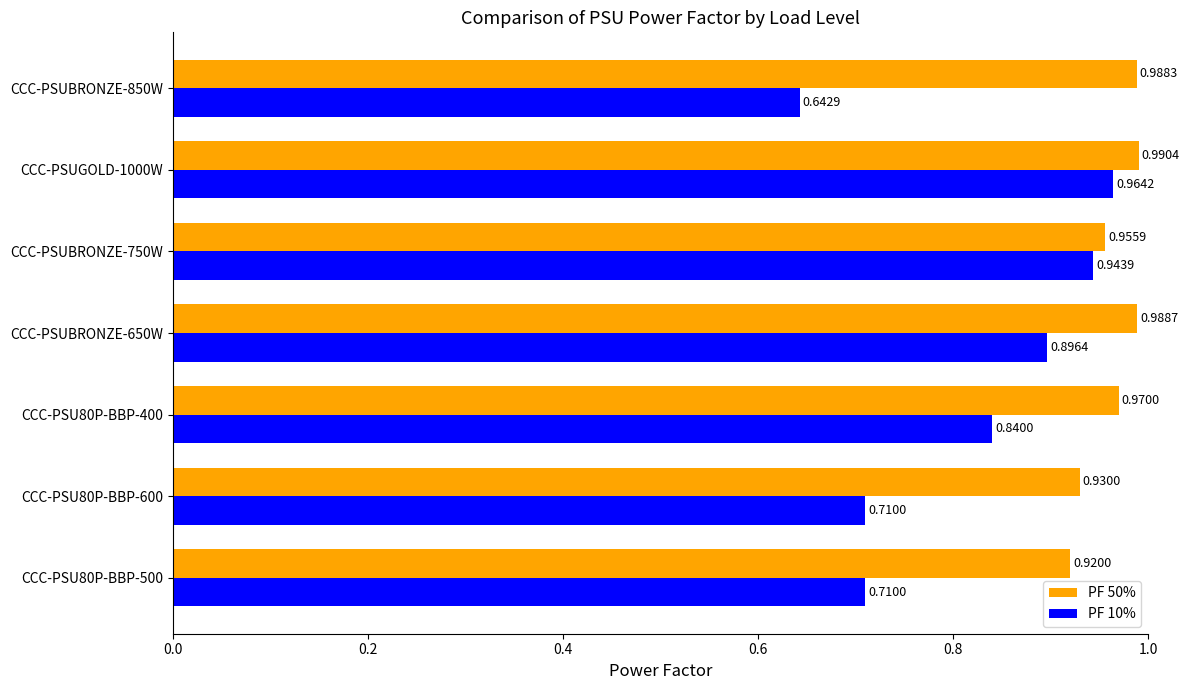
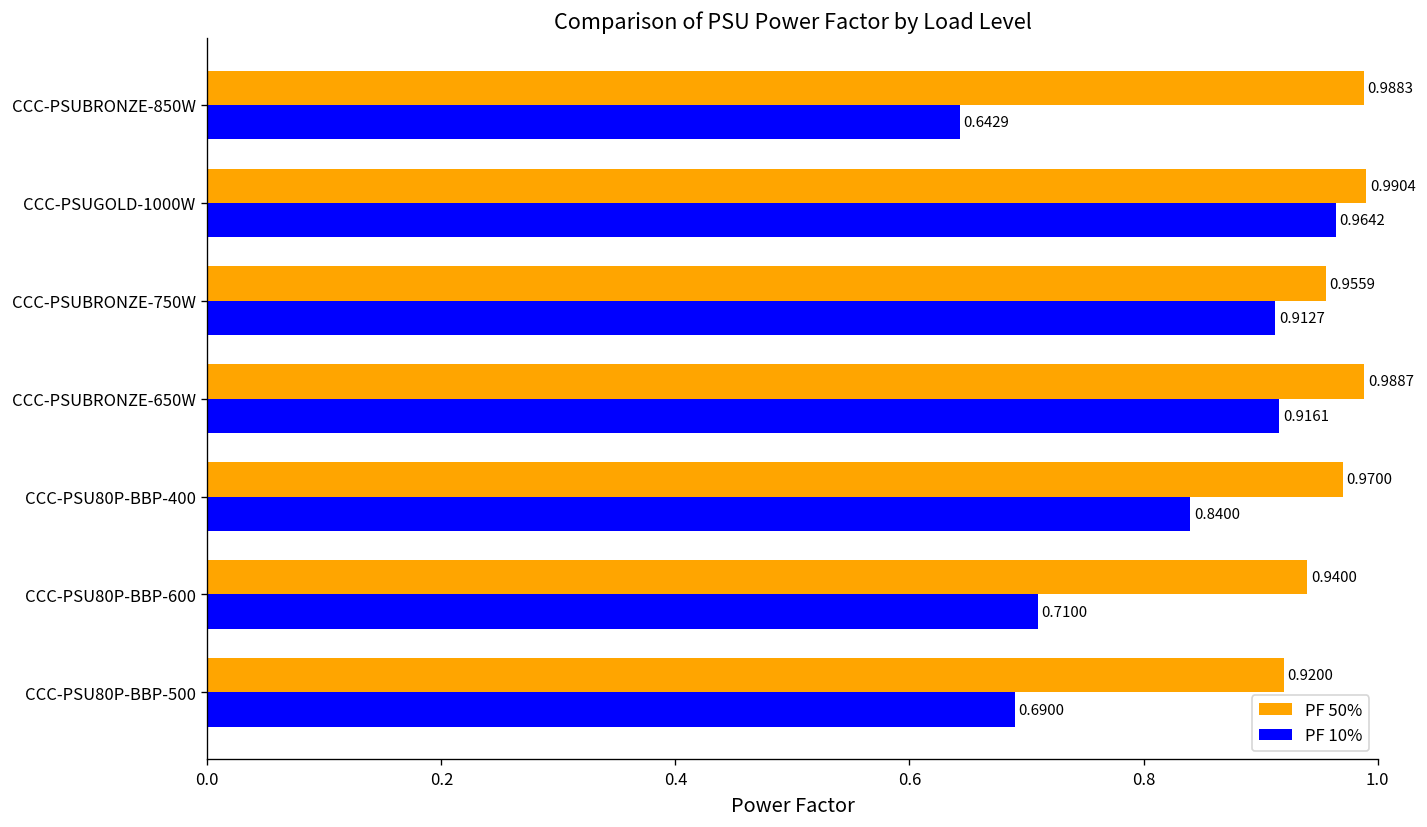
  {
    "PF 50%": {
      "CCC-PSUBRONZE-850W": 0.9883,
      "CCC-PSUGOLD-1000W": 0.9904,
      "CCC-PSUBRONZE-750W": 0.9559,
      "CCC-PSUBRONZE-650W": 0.9887,
      "CCC-PSU80P-BBP-400": 0.9700,
-     "CCC-PSU80P-BBP-600": 0.9300,
+     "CCC-PSU80P-BBP-600": 0.9400,
      "CCC-PSU80P-BBP-500": 0.9200
    },
    "PF 10%": {
      "CCC-PSUBRONZE-850W": 0.6429,
      "CCC-PSUGOLD-1000W": 0.9642,
-     "CCC-PSUBRONZE-750W": 0.9439,
-     "CCC-PSUBRONZE-650W": 0.8964,
+     "CCC-PSUBRONZE-750W": 0.9127,
+     "CCC-PSUBRONZE-650W": 0.9161,
      "CCC-PSU80P-BBP-400": 0.8400,
      "CCC-PSU80P-BBP-600": 0.7100,
-     "CCC-PSU80P-BBP-500": 0.7100
+     "CCC-PSU80P-BBP-500": 0.6900
    }
  }
